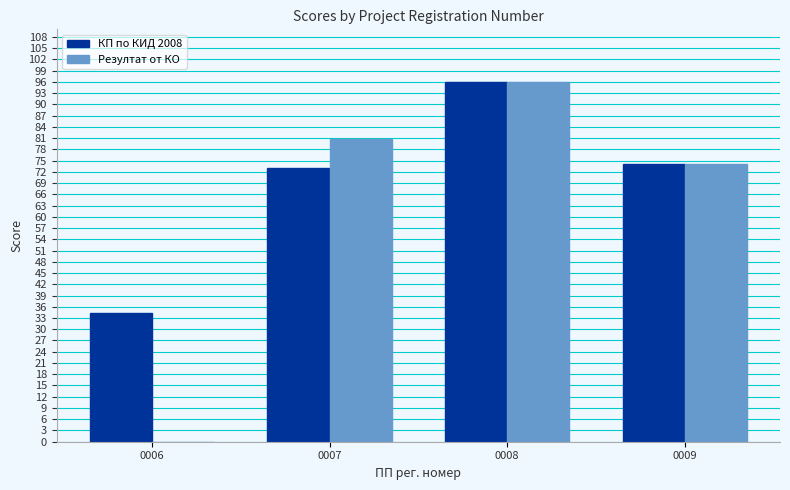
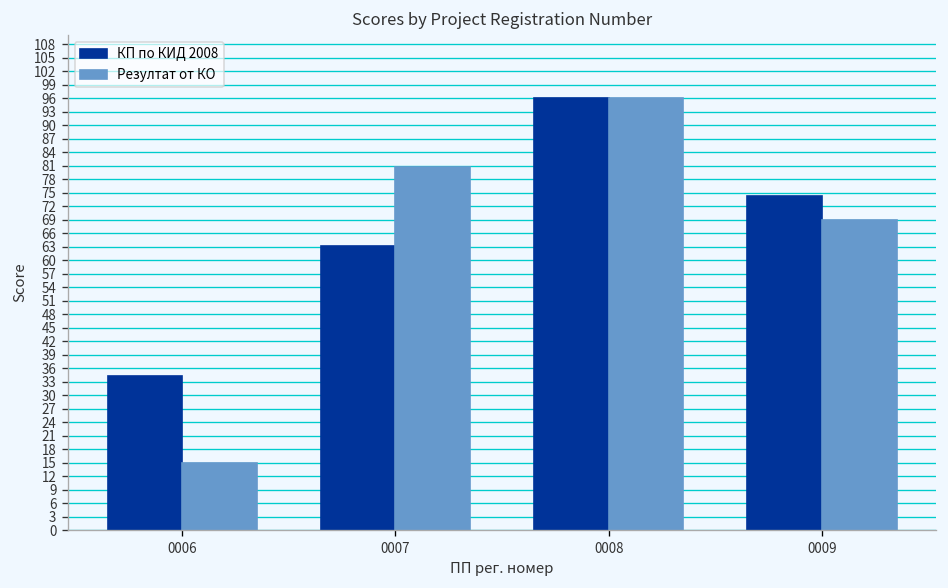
  {
    "КП по КИД 2008": {
      "0006": 34,
-     "0007": 73,
+     "0007": 63,
      "0008": 96,
      "0009": 74
    },
    "Резултат от КО": {
-     "0006": 0,
+     "0006": 15,
      "0007": 81,
      "0008": 96,
-     "0009": 74
+     "0009": 69
    }
  }
